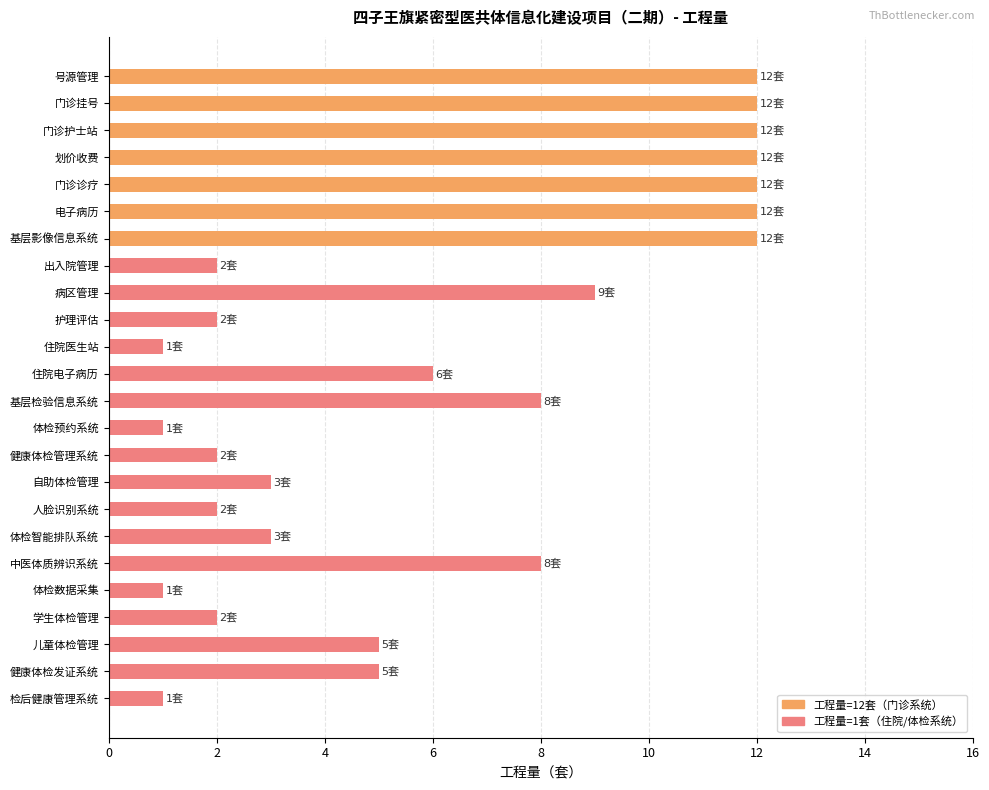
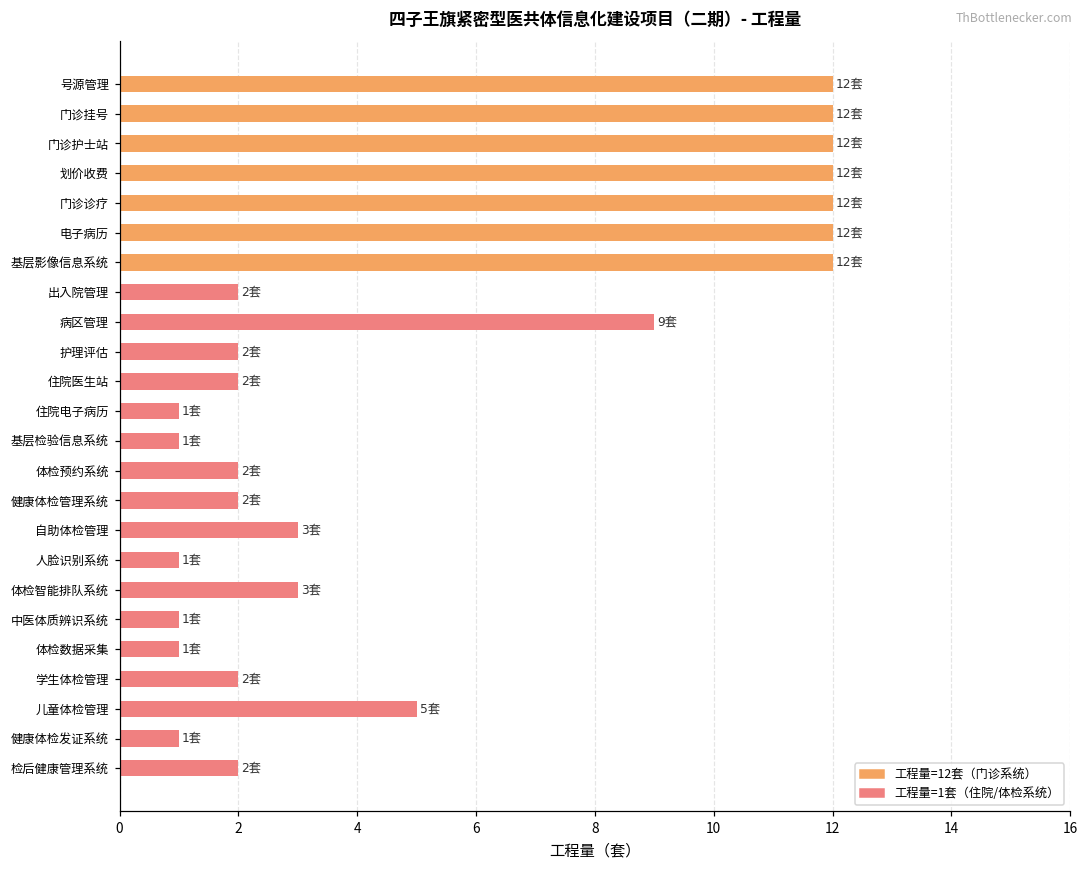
  {
    "号源管理": "12套",
    "门诊挂号": "12套",
    "门诊护士站": "12套",
    "划价收费": "12套",
    "门诊诊疗": "12套",
    "电子病历": "12套",
    "基层影像信息系统": "12套",
    "出入院管理": "2套",
    "病区管理": "9套",
    "护理评估": "2套",
-   "住院医生站": "1套",
-   "住院电子病历": "6套",
-   "基层检验信息系统": "8套",
-   "体检预约系统": "1套",
+   "住院医生站": "2套",
+   "住院电子病历": "1套",
+   "基层检验信息系统": "1套",
+   "体检预约系统": "2套",
    "健康体检管理系统": "2套",
    "自助体检管理": "3套",
-   "人脸识别系统": "2套",
+   "人脸识别系统": "1套",
    "体检智能排队系统": "3套",
-   "中医体质辨识系统": "8套",
+   "中医体质辨识系统": "1套",
    "体检数据采集": "1套",
    "学生体检管理": "2套",
    "儿童体检管理": "5套",
-   "健康体检发证系统": "5套",
-   "检后健康管理系统": "1套"
+   "健康体检发证系统": "1套",
+   "检后健康管理系统": "2套"
  }
